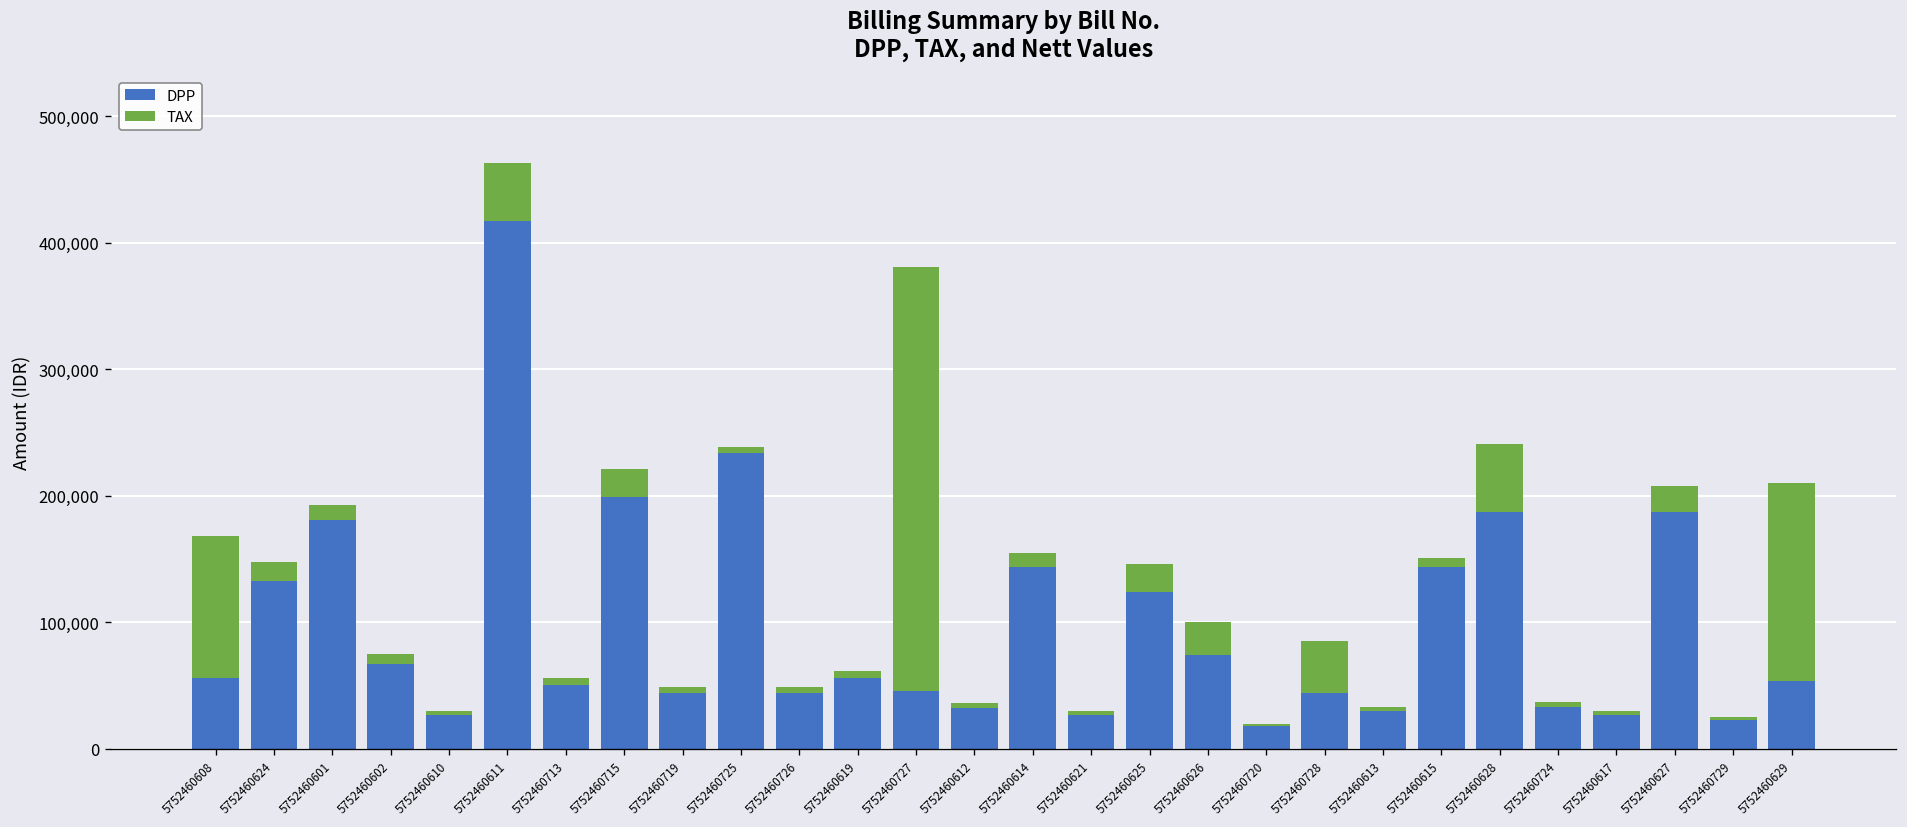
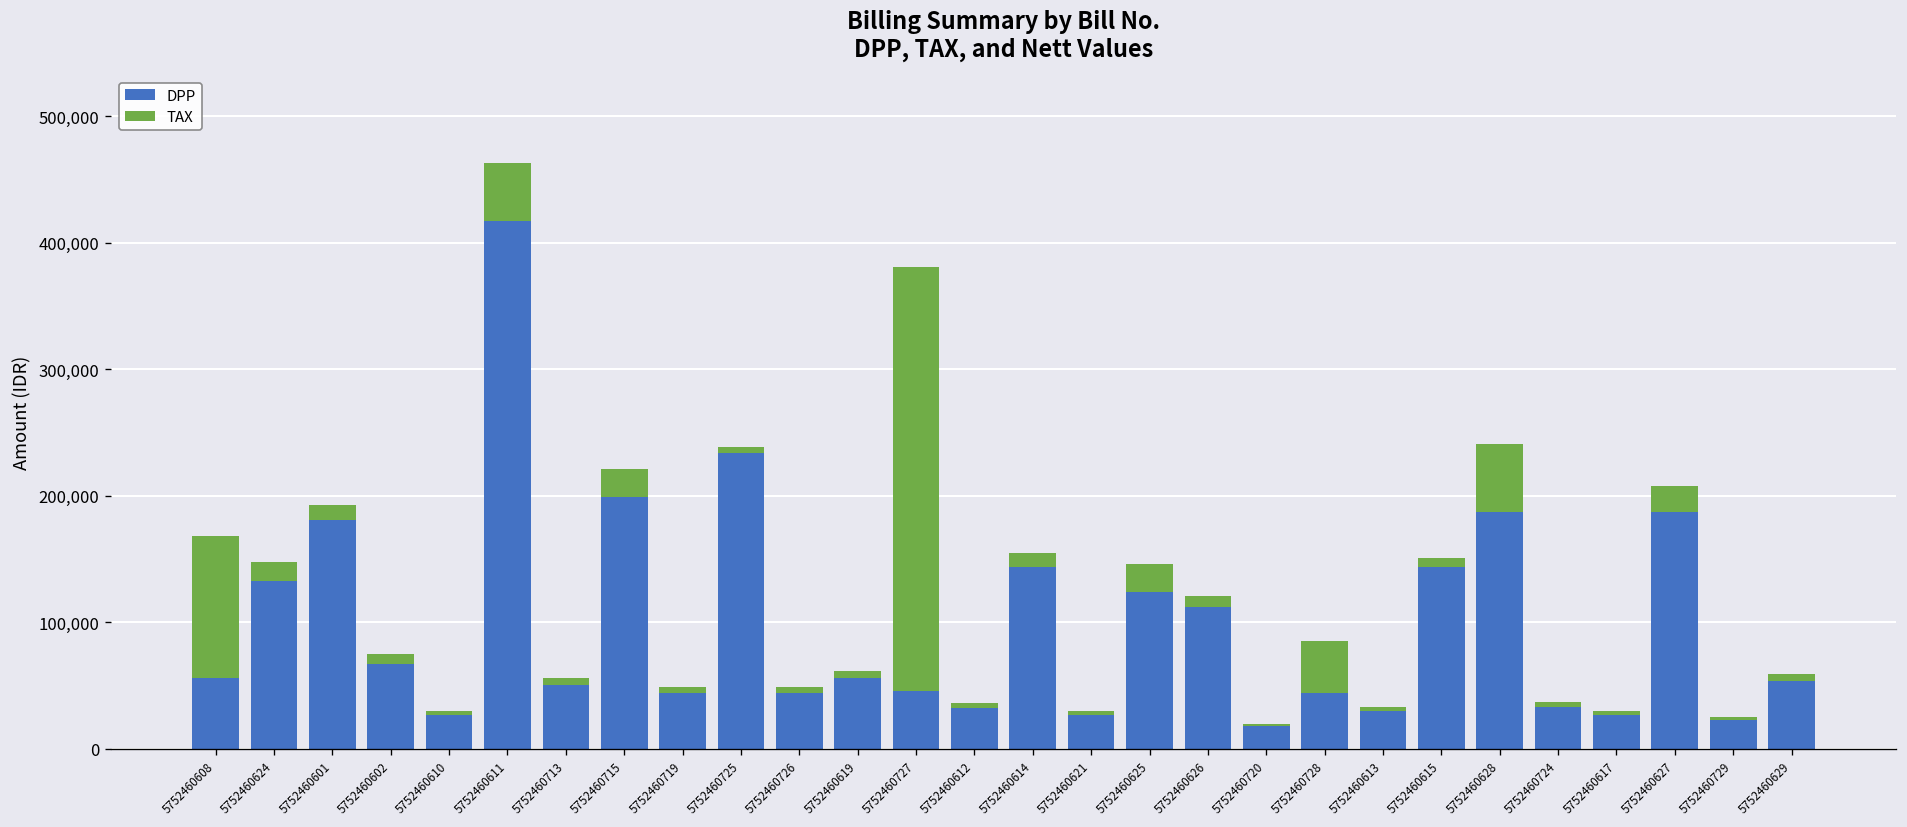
  {
    "DPP": {
      "5752460608": "56,000",
      "5752460624": "133,000",
      "5752460601": "181,000",
      "5752460602": "67,000",
      "5752460610": "27,000",
      "5752460611": "417,000",
      "5752460713": "50,000",
      "5752460715": "199,000",
      "5752460719": "44,000",
      "5752460725": "233,000",
      "5752460726": "44,000",
      "5752460619": "56,000",
      "5752460727": "46,000",
      "5752460612": "32,000",
      "5752460614": "143,000",
      "5752460621": "27,000",
      "5752460625": "123,000",
-     "5752460626": "74,000",
+     "5752460626": "112,000",
      "5752460720": "18,000",
      "5752460728": "44,000",
      "5752460613": "29,000",
      "5752460615": "143,000",
      "5752460628": "187,000",
      "5752460724": "33,000",
      "5752460617": "27,000",
      "5752460627": "187,000",
      "5752460729": "22,000",
      "5752460629": "53,000"
    },
    "TAX": {
      "5752460608": "113,000",
      "5752460624": "15,000",
      "5752460601": "12,000",
      "5752460602": "7,000",
      "5752460610": "3,000",
      "5752460611": "46,000",
      "5752460713": "6,000",
      "5752460715": "22,000",
      "5752460719": "5,000",
      "5752460725": "5,000",
      "5752460726": "5,000",
      "5752460619": "6,000",
      "5752460727": "335,000",
      "5752460612": "4,000",
      "5752460614": "11,000",
      "5752460621": "3,000",
      "5752460625": "22,000",
-     "5752460626": "26,000",
+     "5752460626": "8,000",
      "5752460728": "41,000",
      "5752460613": "3,000",
      "5752460615": "7,000",
      "5752460628": "53,000",
      "5752460724": "4,000",
      "5752460617": "3,000",
      "5752460627": "21,000",
      "5752460729": "2,000",
-     "5752460629": "157,000"
+     "5752460629": "6,000"
    }
  }
